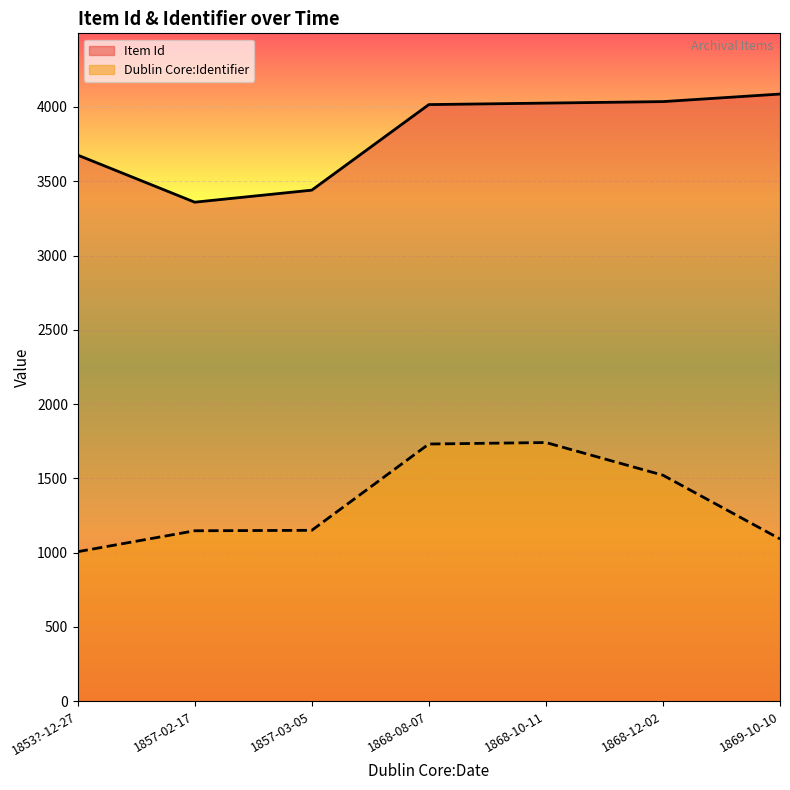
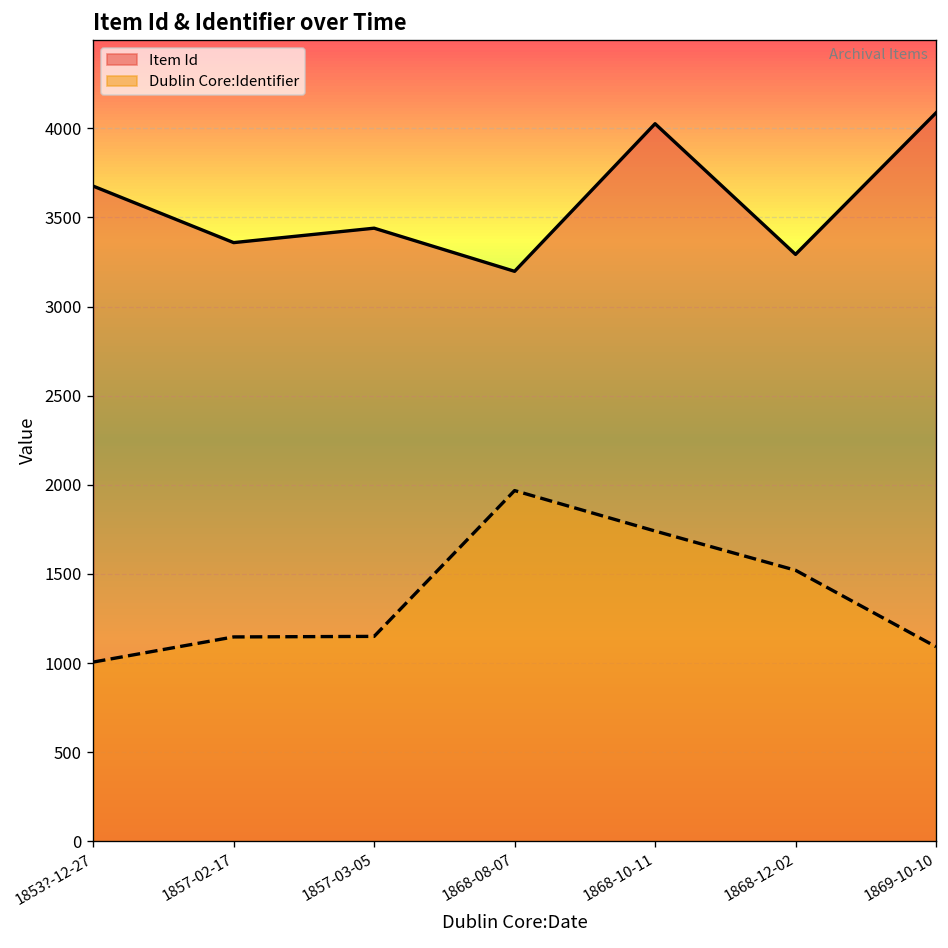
  {
    "Item Id": {
      "1853?-12-27": 3680,
      "1857-02-17": 3360,
      "1857-03-05": 3440,
-     "1868-08-07": 4020,
+     "1868-08-07": 3200,
      "1868-10-11": 4030,
-     "1868-12-02": 4040,
+     "1868-12-02": 3290,
      "1869-10-10": 4090
    },
    "Dublin Core:Identifier": {
      "1853?-12-27": 1010,
      "1857-02-17": 1150,
      "1857-03-05": 1150,
-     "1868-08-07": 1730,
+     "1868-08-07": 1970,
      "1868-10-11": 1740,
      "1868-12-02": 1520,
      "1869-10-10": 1090
    }
  }
